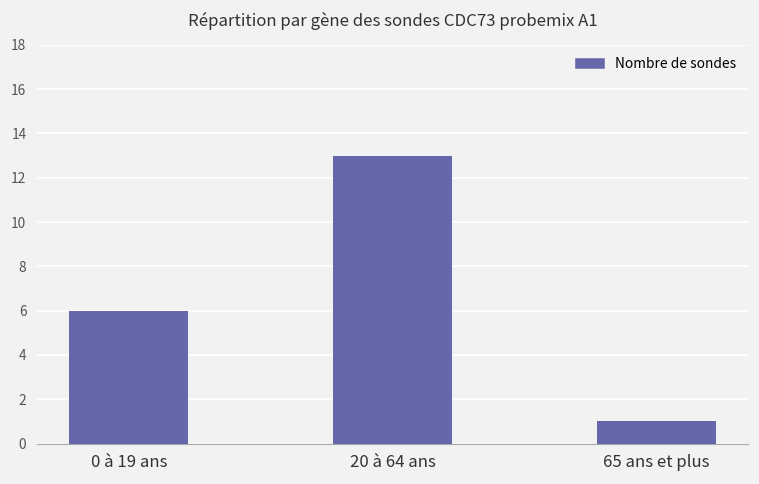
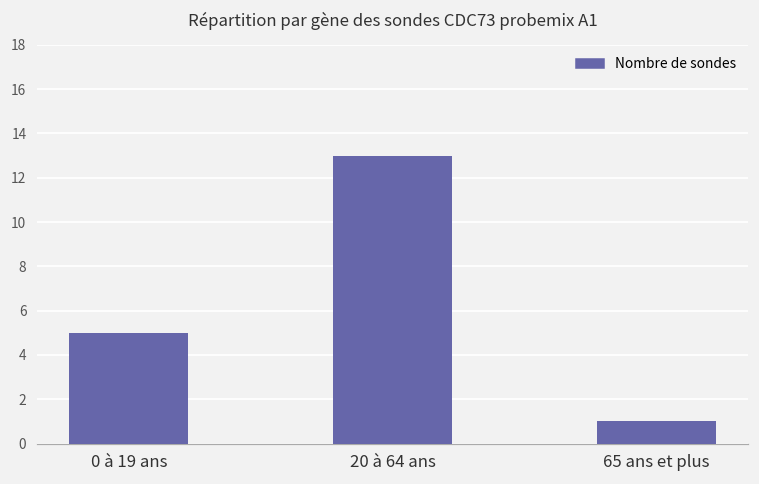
  {
-   "0 à 19 ans": 6,
+   "0 à 19 ans": 5,
    "20 à 64 ans": 13,
    "65 ans et plus": 1
  }
